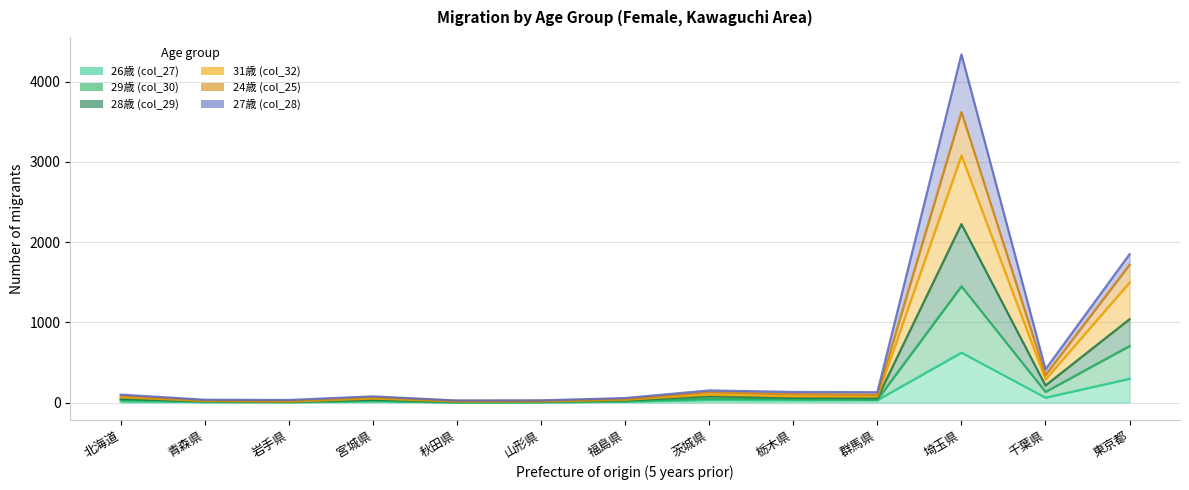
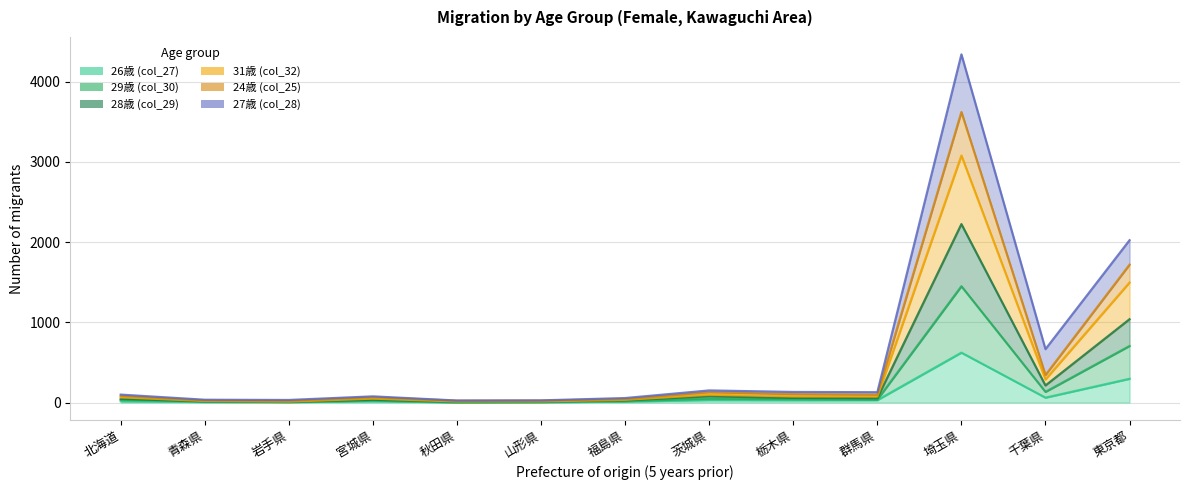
  {
    "27歳 (col_28)": {
      "埼玉県": 700,
-     "千葉県": 100,
-     "東京都": 100
+     "千葉県": 300,
+     "東京都": 300
    }
  }
